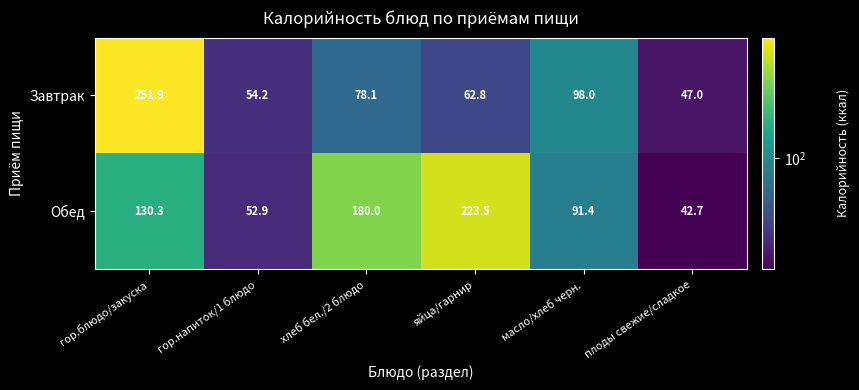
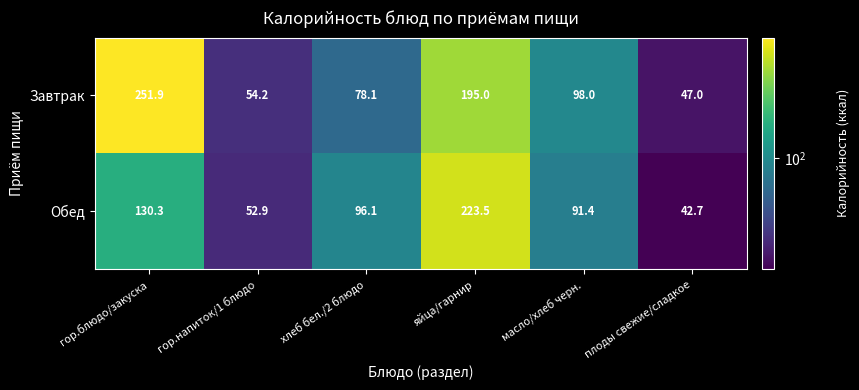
  {
    "Завтрак": {
      "гор.блюдо/закуска": 251.9,
      "гор.напиток/1 блюдо": 54.2,
      "хлеб бел./2 блюдо": 78.1,
-     "яйца/гарнир": 62.8,
+     "яйца/гарнир": 195.0,
      "масло/хлеб черн.": 98.0,
      "плоды свежие/сладкое": 47.0
    },
    "Обед": {
      "гор.блюдо/закуска": 130.3,
      "гор.напиток/1 блюдо": 52.9,
-     "хлеб бел./2 блюдо": 180.0,
+     "хлеб бел./2 блюдо": 96.1,
      "яйца/гарнир": 223.5,
      "масло/хлеб черн.": 91.4,
      "плоды свежие/сладкое": 42.7
    }
  }
